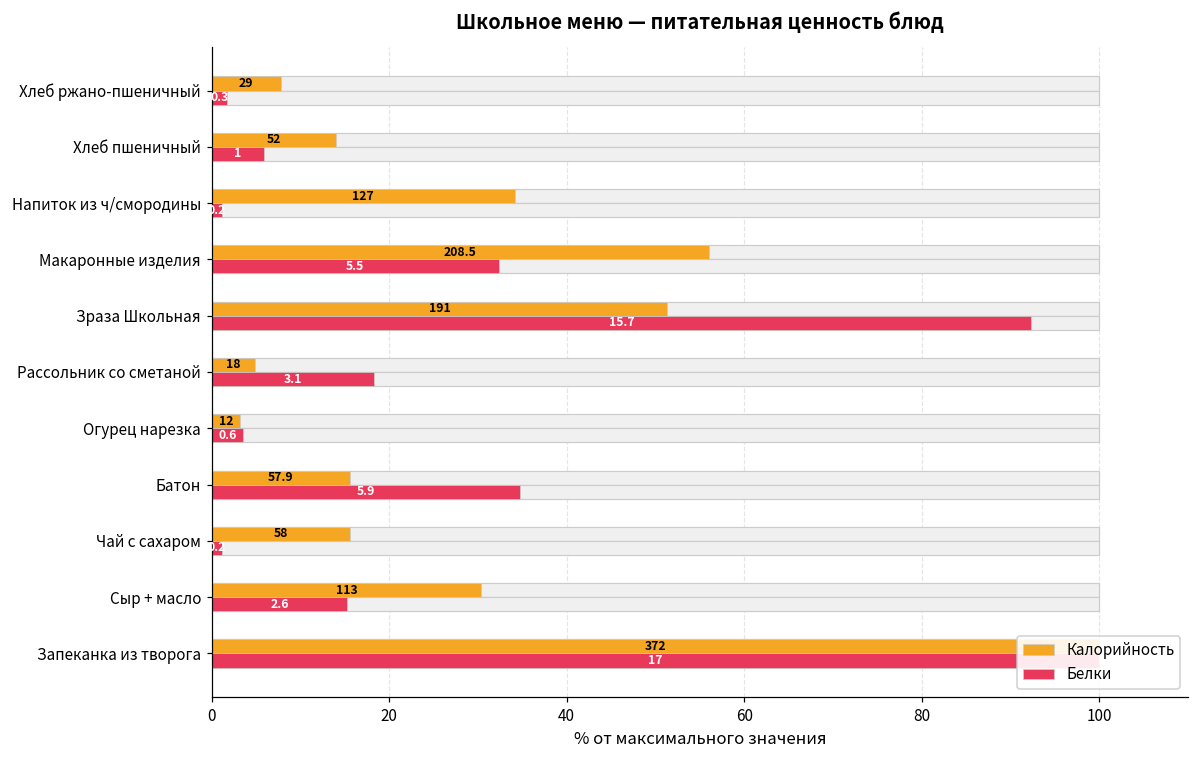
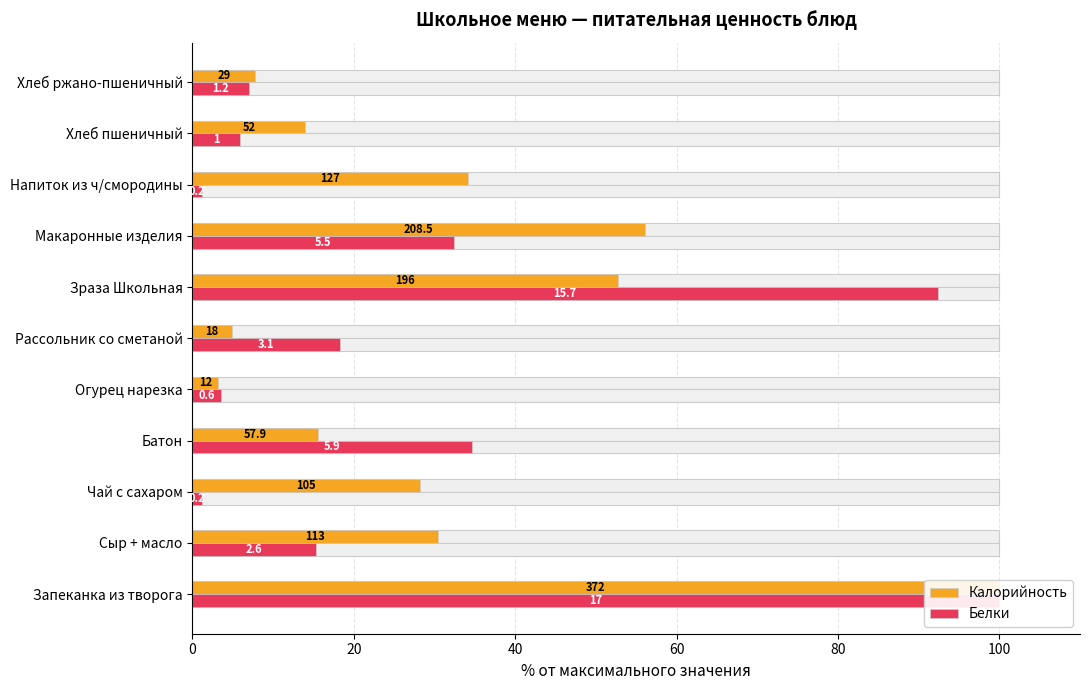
  {
    "Калорийность": {
-     "Зраза Школьная": 191,
-     "Чай с сахаром": 58
+     "Зраза Школьная": 196,
+     "Чай с сахаром": 105
    },
    "Белки": {
-     "Хлеб ржано-пшеничный": 0.3
+     "Хлеб ржано-пшеничный": 1.2
    }
  }
